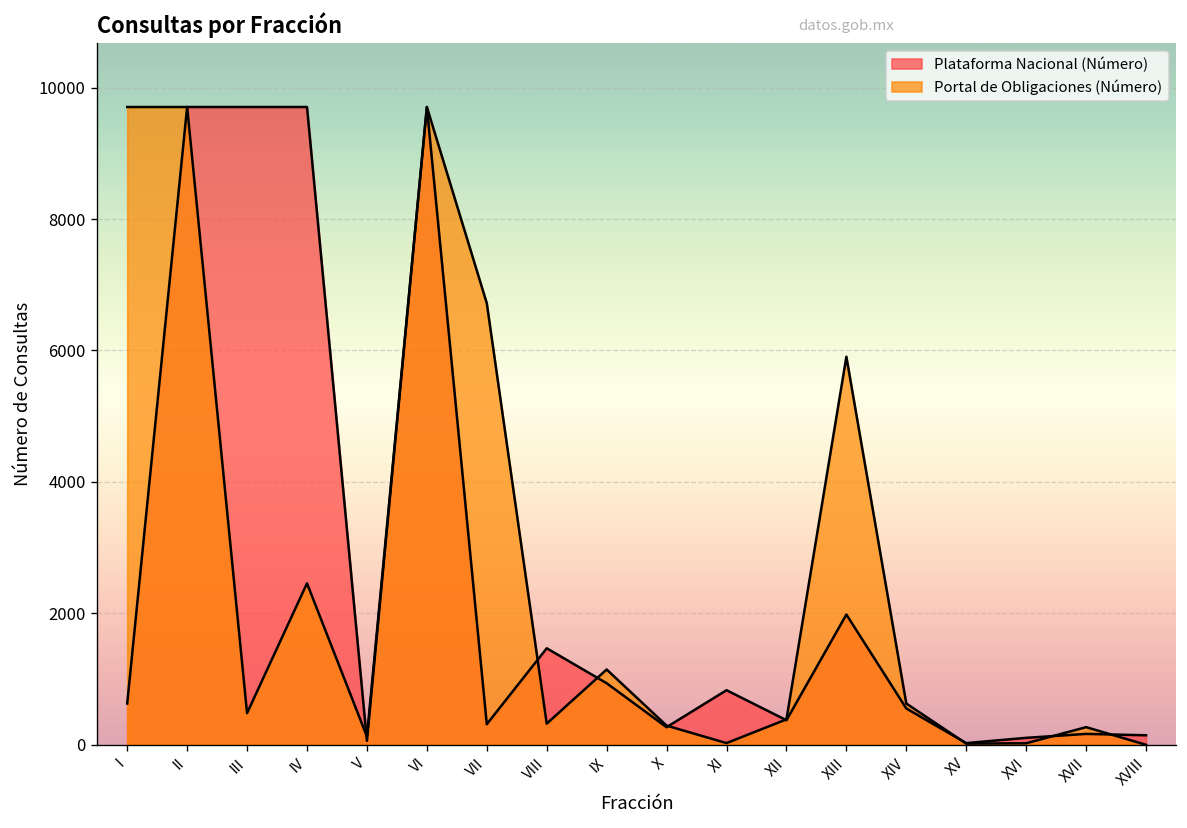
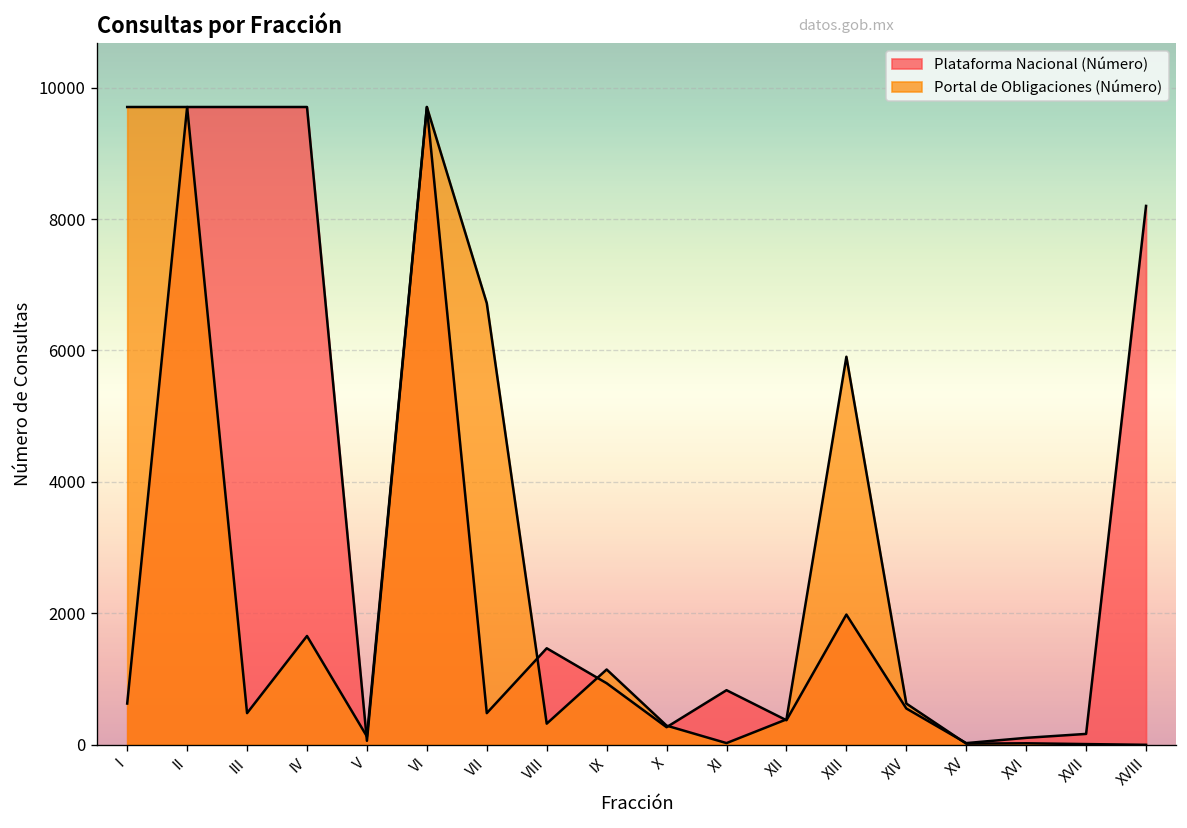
  {
    "Plataforma Nacional (Número)": {
      "I": 600,
      "III": 9700,
      "IV": 9700,
      "V": 100,
-     "VII": 300,
+     "VII": 500,
      "VIII": 1500,
      "IX": 900,
      "XI": 800,
      "XIII": 2000,
      "XIV": 600,
      "XVI": 100,
      "XVII": 200,
-     "XVIII": 100
+     "XVIII": 8200
    },
    "Portal de Obligaciones (Número)": {
      "I": 9700,
      "III": 500,
-     "IV": 2500,
+     "IV": 1700,
      "V": 100,
      "VII": 6700,
      "VIII": 300,
      "IX": 1100,
      "XI": 0,
      "XIII": 5900,
      "XIV": 600,
      "XVI": 0,
-     "XVII": 300,
+     "XVII": 0,
      "XVIII": 0
    }
  }
